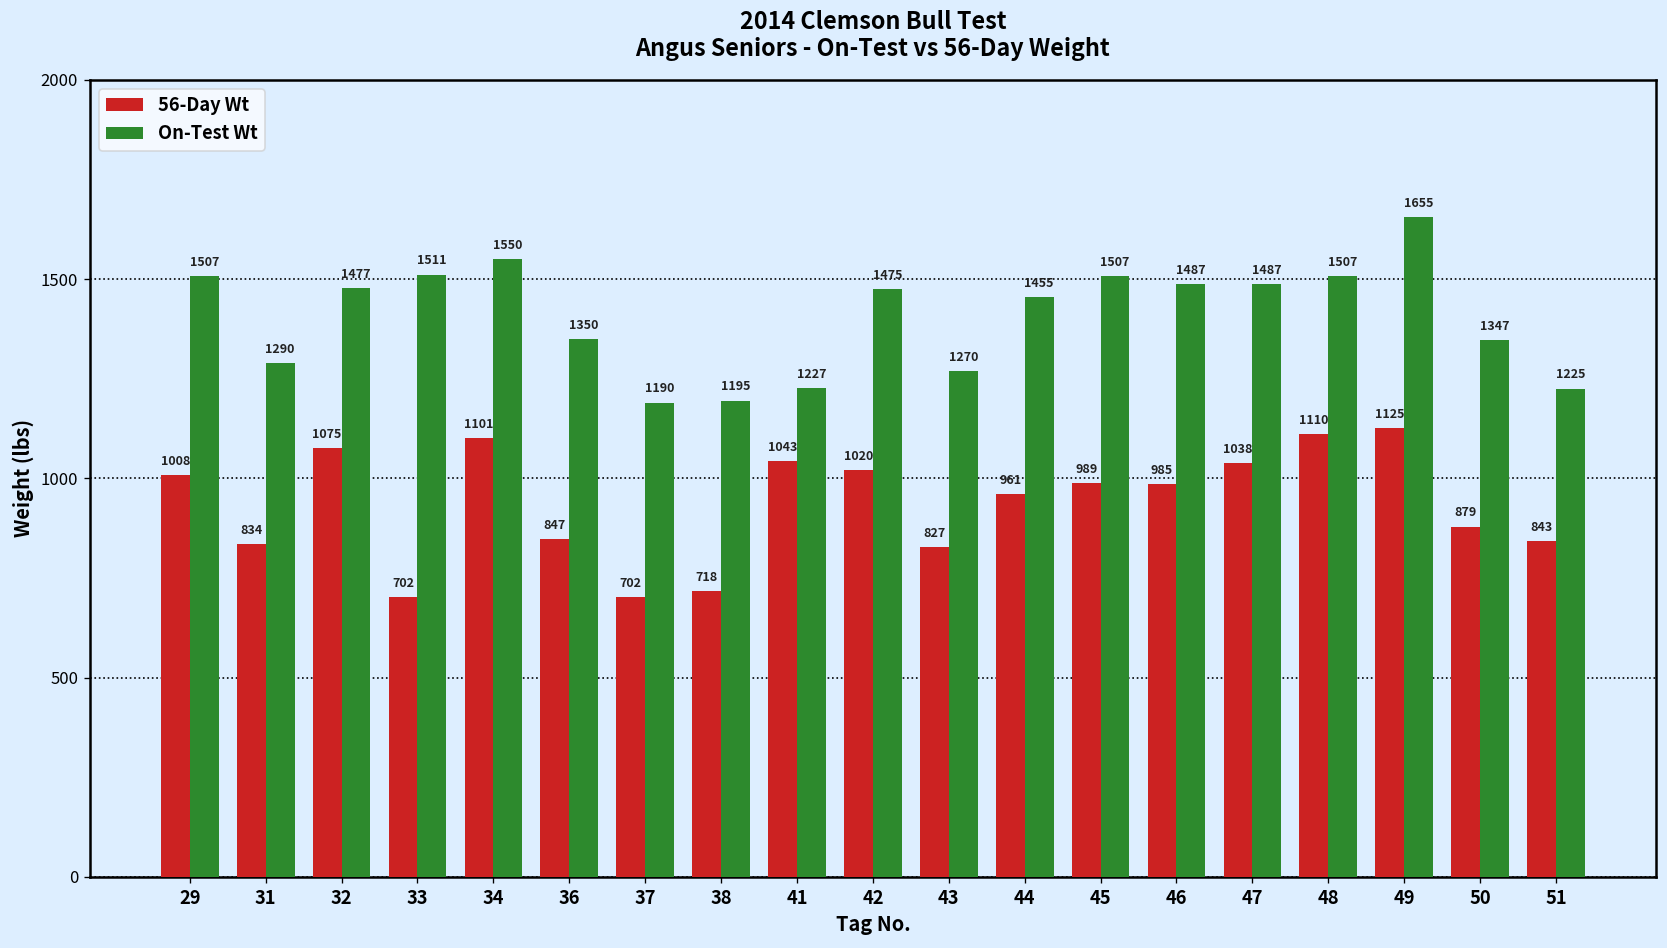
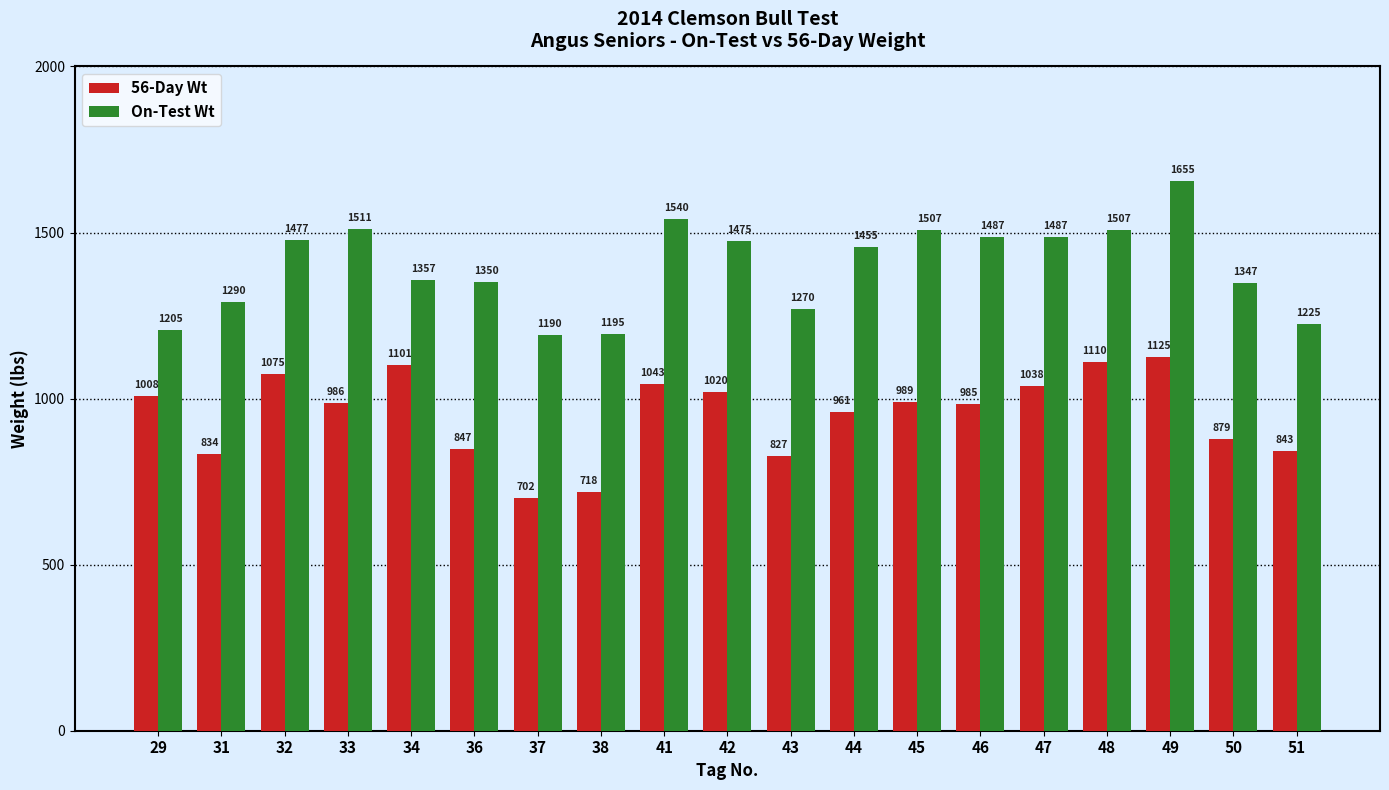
  {
    "56-Day Wt": {
      "29": 1008,
      "31": 834,
      "32": 1075,
-     "33": 702,
+     "33": 986,
      "34": 1101,
      "36": 847,
      "37": 702,
      "38": 718,
      "41": 1043,
      "42": 1020,
      "43": 827,
      "44": 961,
      "45": 989,
      "46": 985,
      "47": 1038,
      "48": 1110,
      "49": 1125,
      "50": 879,
      "51": 843
    },
    "On-Test Wt": {
-     "29": 1507,
+     "29": 1205,
      "31": 1290,
      "32": 1477,
      "33": 1511,
-     "34": 1550,
+     "34": 1357,
      "36": 1350,
      "37": 1190,
      "38": 1195,
-     "41": 1227,
+     "41": 1540,
      "42": 1475,
      "43": 1270,
      "44": 1455,
      "45": 1507,
      "46": 1487,
      "47": 1487,
      "48": 1507,
      "49": 1655,
      "50": 1347,
      "51": 1225
    }
  }
